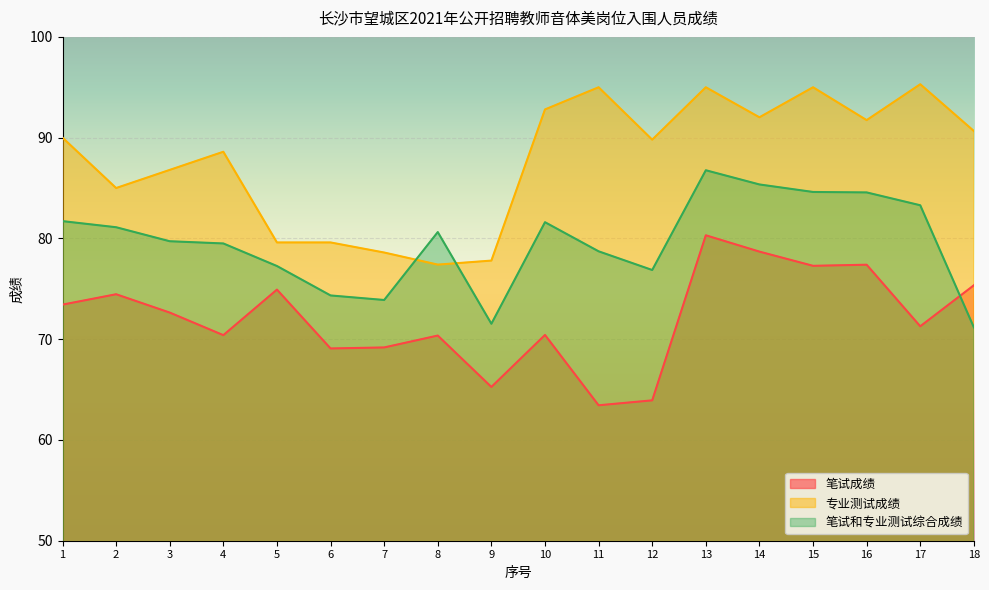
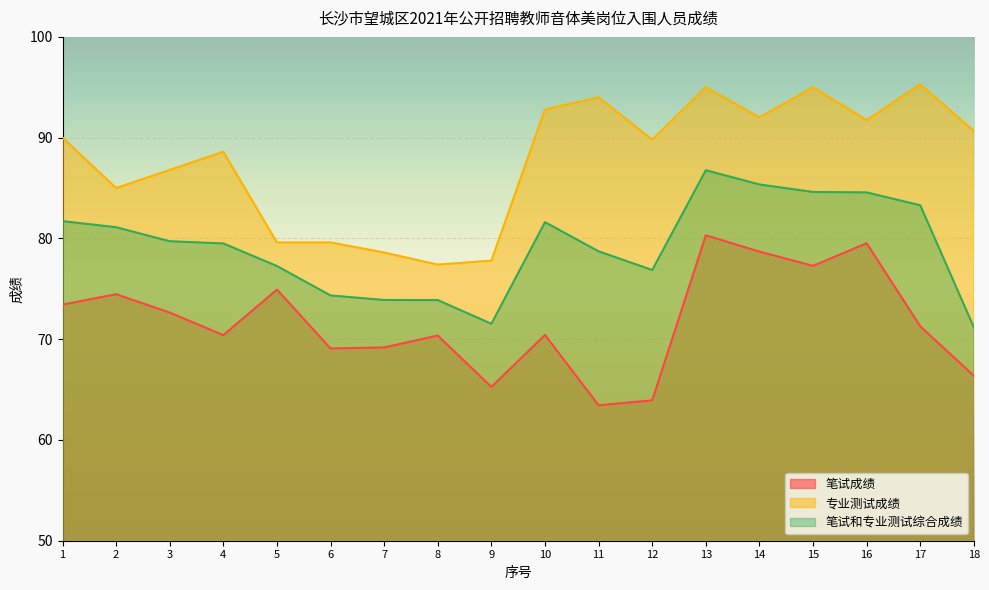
  {
    "笔试成绩": {
      "1": 73.4,
      "2": 74.5,
      "3": 72.6,
      "4": 70.4,
      "5": 74.9,
      "6": 69.1,
      "7": 69.2,
      "8": 70.4,
      "9": 65.3,
      "10": 70.4,
      "11": 63.4,
      "12": 63.9,
      "13": 80.3,
      "14": 78.7,
      "15": 77.3,
-     "16": 77.4,
+     "16": 79.5,
      "17": 71.3,
-     "18": 75.4
+     "18": 66.4
    },
    "专业测试成绩": {
      "1": 90,
      "2": 85,
      "3": 87,
      "4": 88.6,
      "5": 79.6,
      "6": 79.6,
      "7": 78.6,
      "8": 77.4,
      "9": 78,
      "10": 93,
-     "11": 95,
+     "11": 94,
      "12": 90,
      "13": 95,
      "14": 92,
      "15": 95,
      "16": 91.7,
      "17": 95.3,
      "18": 90.7
    },
    "笔试和专业测试综合成绩": {
      "1": 81.7,
      "2": 81.1,
      "3": 79.7,
      "4": 79.5,
      "5": 77.3,
      "6": 74.3,
      "7": 73.9,
-     "8": 80.6,
+     "8": 73.9,
      "9": 71.5,
      "10": 81.6,
      "11": 78.7,
      "12": 76.9,
      "13": 86.8,
      "14": 85.4,
      "15": 84.6,
      "16": 84.6,
      "17": 83.3,
      "18": 71.2
    }
  }
